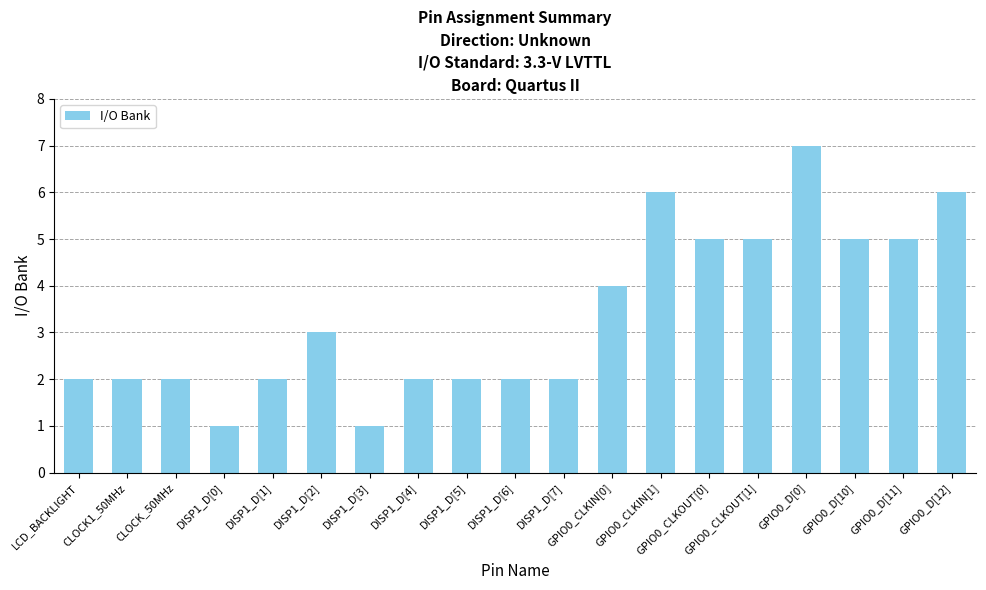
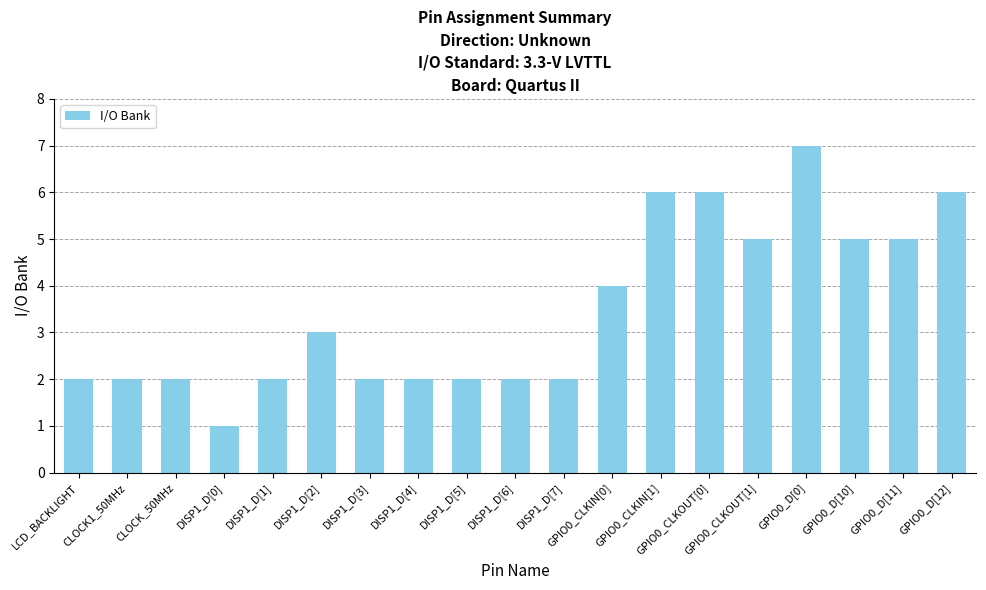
  {
    "LCD_BACKLIGHT": 2,
    "CLOCK1_50MHz": 2,
    "CLOCK_50MHz": 2,
    "DISP1_D[0]": 1,
    "DISP1_D[1]": 2,
    "DISP1_D[2]": 3,
-   "DISP1_D[3]": 1,
+   "DISP1_D[3]": 2,
    "DISP1_D[4]": 2,
    "DISP1_D[5]": 2,
    "DISP1_D[6]": 2,
    "DISP1_D[7]": 2,
    "GPIO0_CLKIN[0]": 4,
    "GPIO0_CLKIN[1]": 6,
-   "GPIO0_CLKOUT[0]": 5,
+   "GPIO0_CLKOUT[0]": 6,
    "GPIO0_CLKOUT[1]": 5,
    "GPIO0_D[0]": 7,
    "GPIO0_D[10]": 5,
    "GPIO0_D[11]": 5,
    "GPIO0_D[12]": 6
  }
